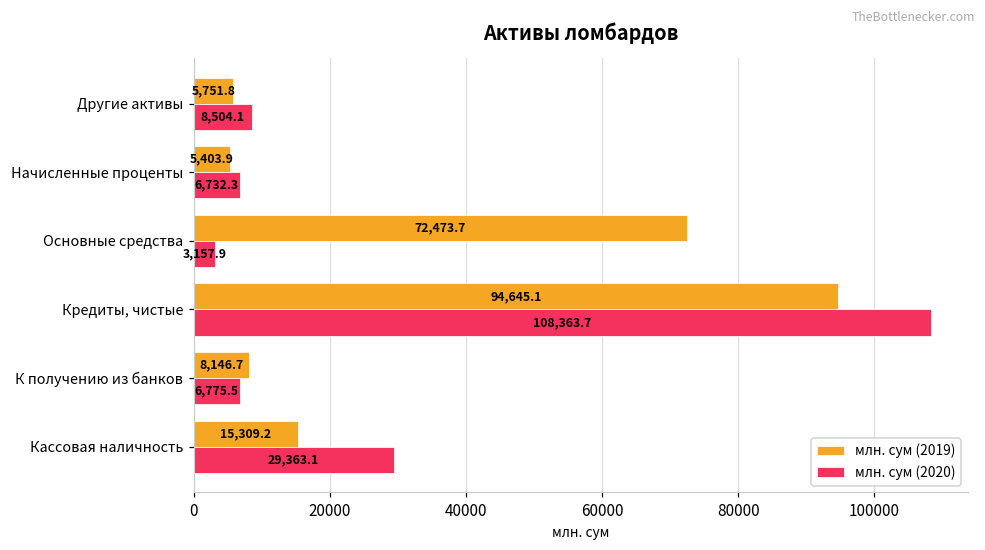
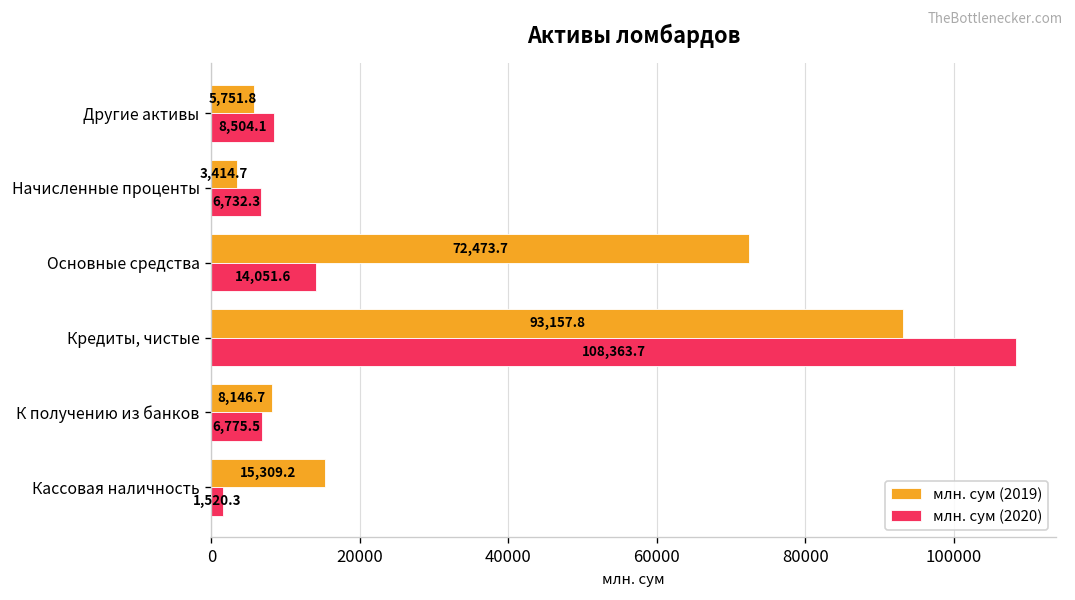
  {
    "млн. сум (2019)": {
      "Другие активы": "5,751.8",
-     "Начисленные проценты": "5,403.9",
+     "Начисленные проценты": "3,414.7",
      "Основные средства": "72,473.7",
-     "Кредиты, чистые": "94,645.1",
+     "Кредиты, чистые": "93,157.8",
      "К получению из банков": "8,146.7",
      "Кассовая наличность": "15,309.2"
    },
    "млн. сум (2020)": {
      "Другие активы": "8,504.1",
      "Начисленные проценты": "6,732.3",
-     "Основные средства": "3,157.9",
+     "Основные средства": "14,051.6",
      "Кредиты, чистые": "108,363.7",
      "К получению из банков": "6,775.5",
-     "Кассовая наличность": "29,363.1"
+     "Кассовая наличность": "1,520.3"
    }
  }
